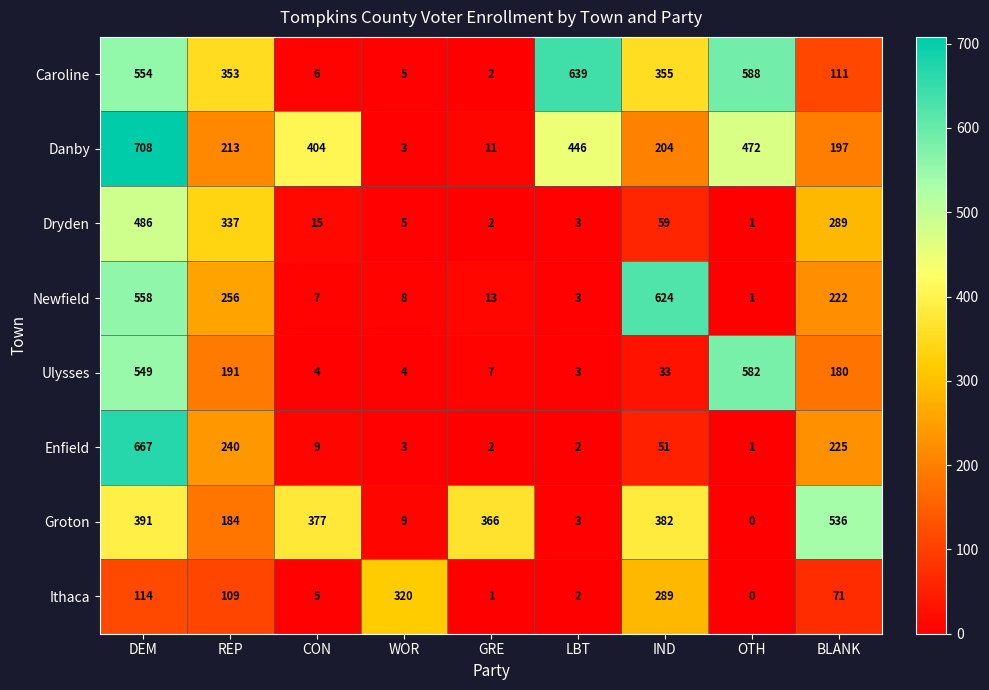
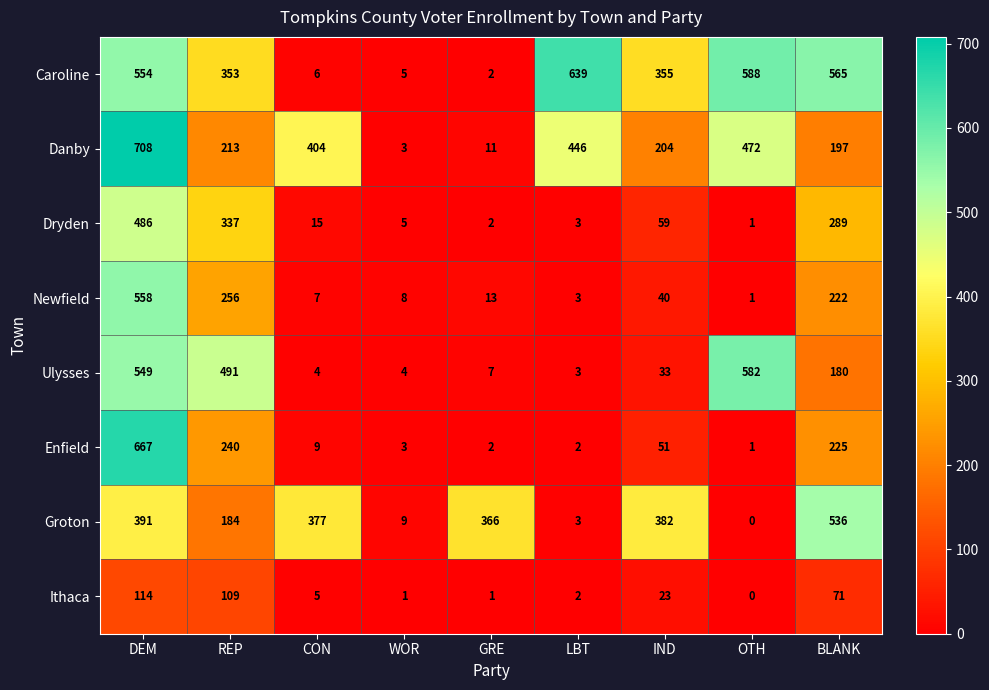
  {
    "Caroline": {
      "DEM": 554,
      "REP": 353,
      "CON": 6,
      "WOR": 5,
      "GRE": 2,
      "LBT": 639,
      "IND": 355,
      "OTH": 588,
-     "BLANK": 111
+     "BLANK": 565
    },
    "Danby": {
      "DEM": 708,
      "REP": 213,
      "CON": 404,
      "WOR": 3,
      "GRE": 11,
      "LBT": 446,
      "IND": 204,
      "OTH": 472,
      "BLANK": 197
    },
    "Dryden": {
      "DEM": 486,
      "REP": 337,
      "CON": 15,
      "WOR": 5,
      "GRE": 2,
      "LBT": 3,
      "IND": 59,
      "OTH": 1,
      "BLANK": 289
    },
    "Newfield": {
      "DEM": 558,
      "REP": 256,
      "CON": 7,
      "WOR": 8,
      "GRE": 13,
      "LBT": 3,
-     "IND": 624,
+     "IND": 40,
      "OTH": 1,
      "BLANK": 222
    },
    "Ulysses": {
      "DEM": 549,
-     "REP": 191,
+     "REP": 491,
      "CON": 4,
      "WOR": 4,
      "GRE": 7,
      "LBT": 3,
      "IND": 33,
      "OTH": 582,
      "BLANK": 180
    },
    "Enfield": {
      "DEM": 667,
      "REP": 240,
      "CON": 9,
      "WOR": 3,
      "GRE": 2,
      "LBT": 2,
      "IND": 51,
      "OTH": 1,
      "BLANK": 225
    },
    "Groton": {
      "DEM": 391,
      "REP": 184,
      "CON": 377,
      "WOR": 9,
      "GRE": 366,
      "LBT": 3,
      "IND": 382,
      "OTH": 0,
      "BLANK": 536
    },
    "Ithaca": {
      "DEM": 114,
      "REP": 109,
      "CON": 5,
-     "WOR": 320,
+     "WOR": 1,
      "GRE": 1,
      "LBT": 2,
-     "IND": 289,
+     "IND": 23,
      "OTH": 0,
      "BLANK": 71
    }
  }
